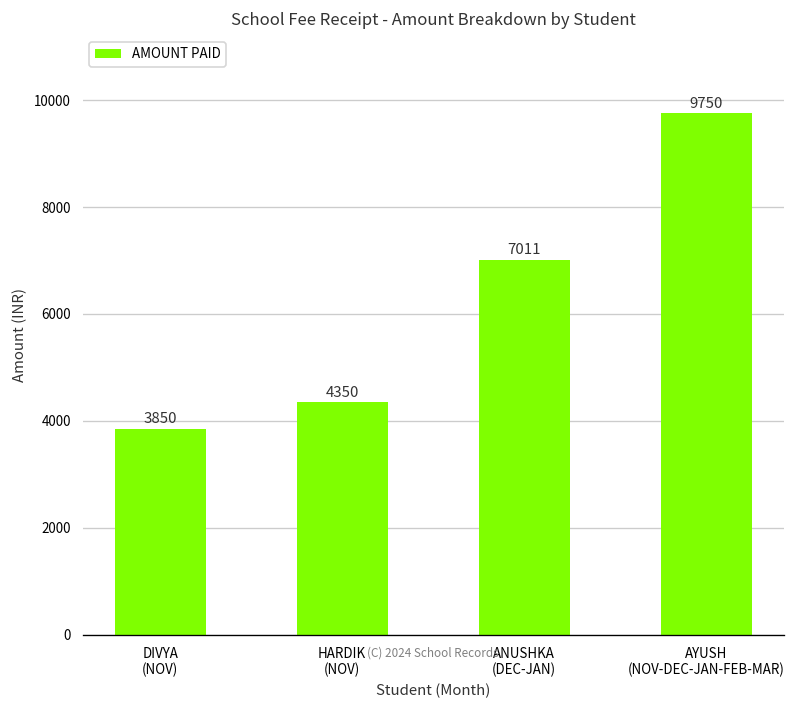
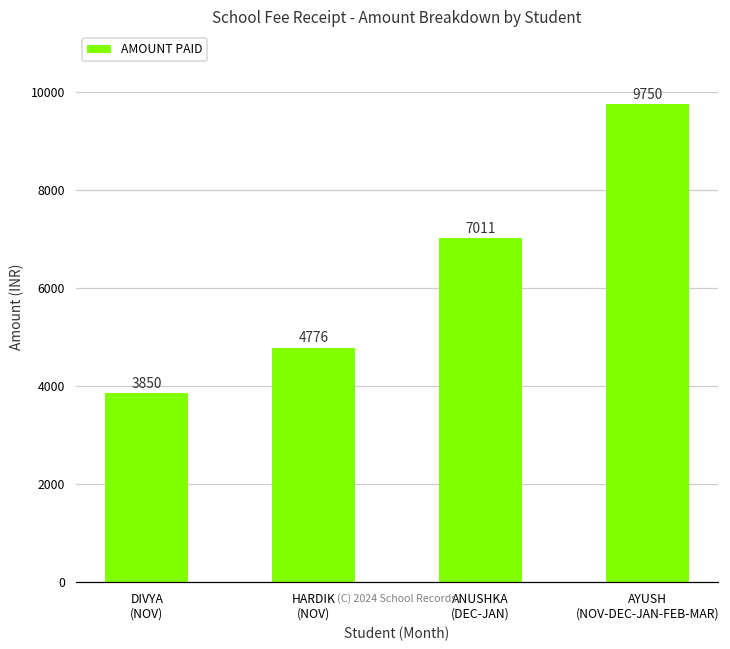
  {
    "DIVYA (NOV)": 3850,
-   "HARDIK (NOV)": 4350,
+   "HARDIK (NOV)": 4776,
    "ANUSHKA (DEC-JAN)": 7011,
    "AYUSH (NOV-DEC-JAN-FEB-MAR)": 9750
  }
